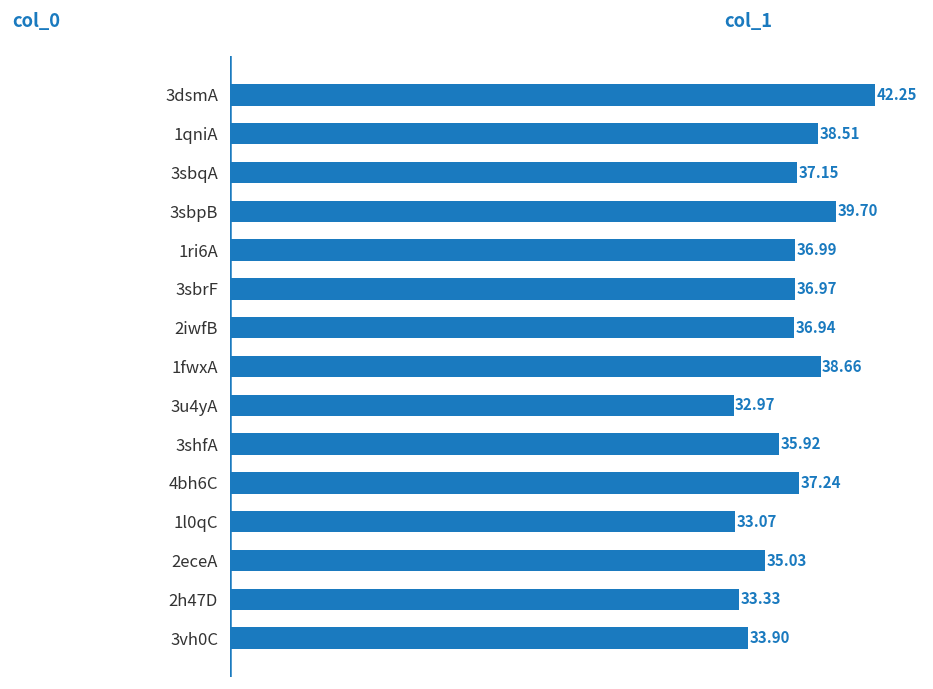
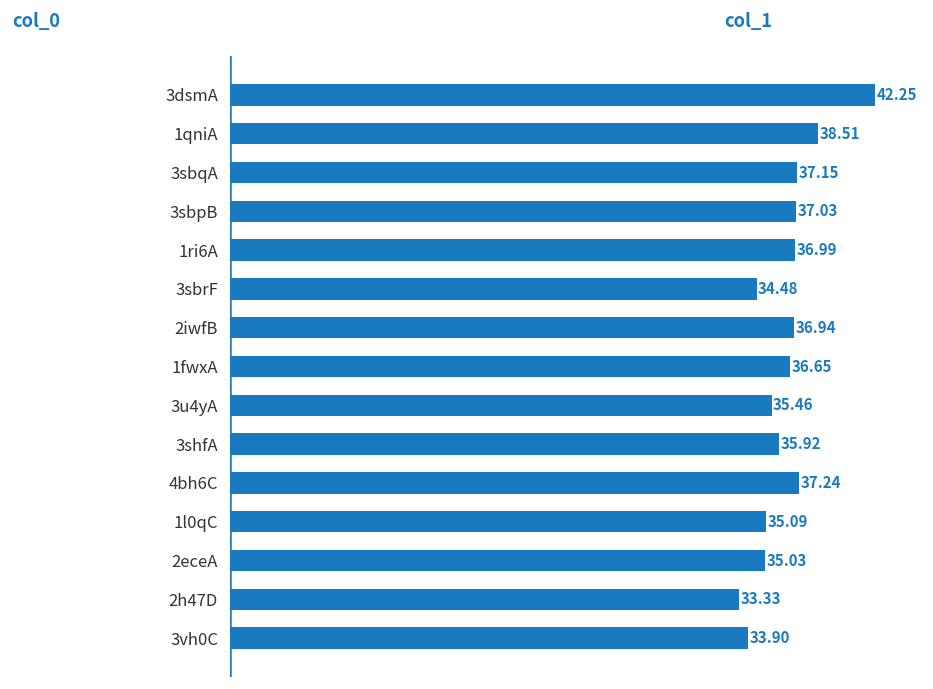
  {
    "3dsmA": 42.25,
    "1qniA": 38.51,
    "3sbqA": 37.15,
-   "3sbpB": 39.70,
+   "3sbpB": 37.03,
    "1ri6A": 36.99,
-   "3sbrF": 36.97,
+   "3sbrF": 34.48,
    "2iwfB": 36.94,
-   "1fwxA": 38.66,
-   "3u4yA": 32.97,
+   "1fwxA": 36.65,
+   "3u4yA": 35.46,
    "3shfA": 35.92,
    "4bh6C": 37.24,
-   "1l0qC": 33.07,
+   "1l0qC": 35.09,
    "2eceA": 35.03,
    "2h47D": 33.33,
    "3vh0C": 33.90
  }
